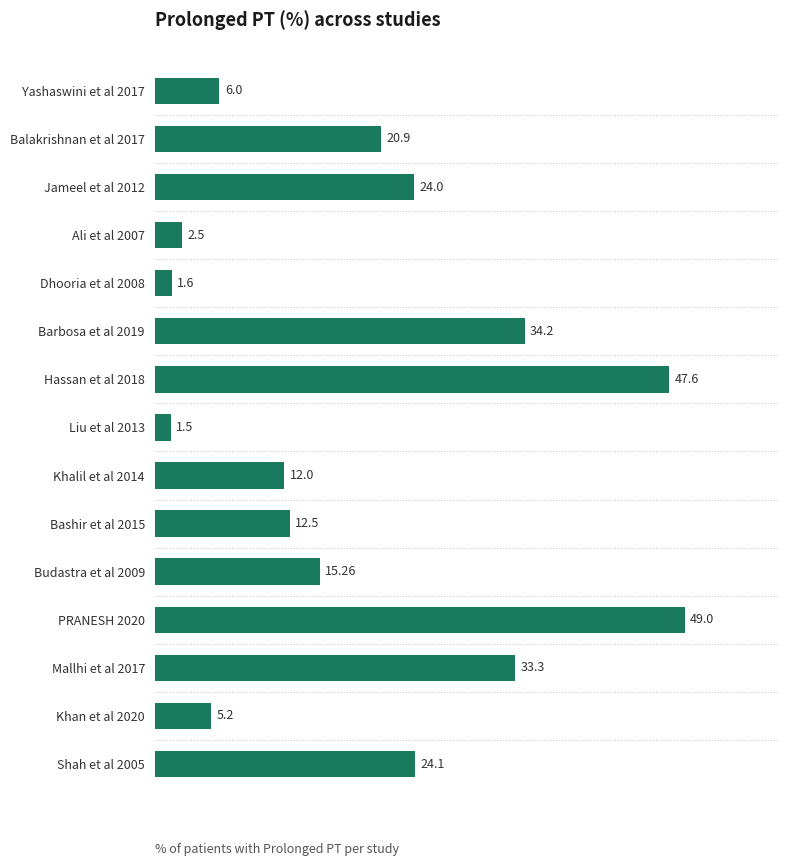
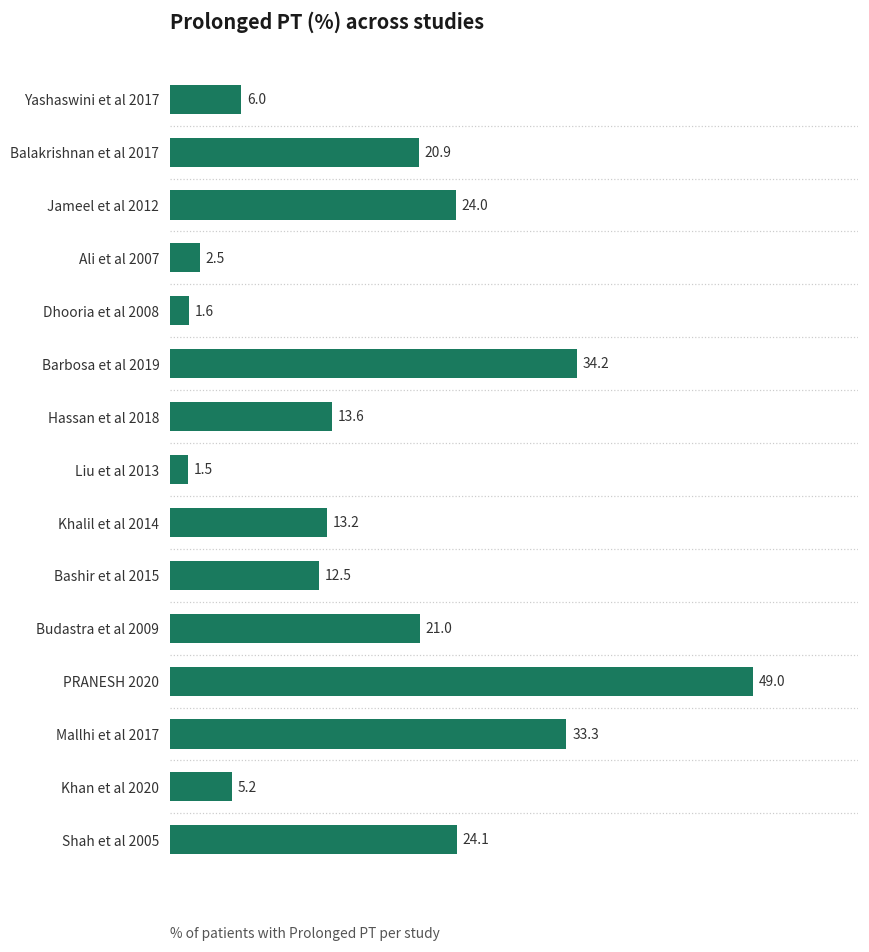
  {
    "Yashaswini et al 2017": 6.0,
    "Balakrishnan et al 2017": 20.9,
    "Jameel et al 2012": 24.0,
    "Ali et al 2007": 2.5,
    "Dhooria et al 2008": 1.6,
    "Barbosa et al 2019": 34.2,
-   "Hassan et al 2018": 47.6,
+   "Hassan et al 2018": 13.6,
    "Liu et al 2013": 1.5,
-   "Khalil et al 2014": 12.0,
+   "Khalil et al 2014": 13.2,
    "Bashir et al 2015": 12.5,
-   "Budastra et al 2009": 15.26,
+   "Budastra et al 2009": 21.0,
    "PRANESH 2020": 49.0,
    "Mallhi et al 2017": 33.3,
    "Khan et al 2020": 5.2,
    "Shah et al 2005": 24.1
  }
